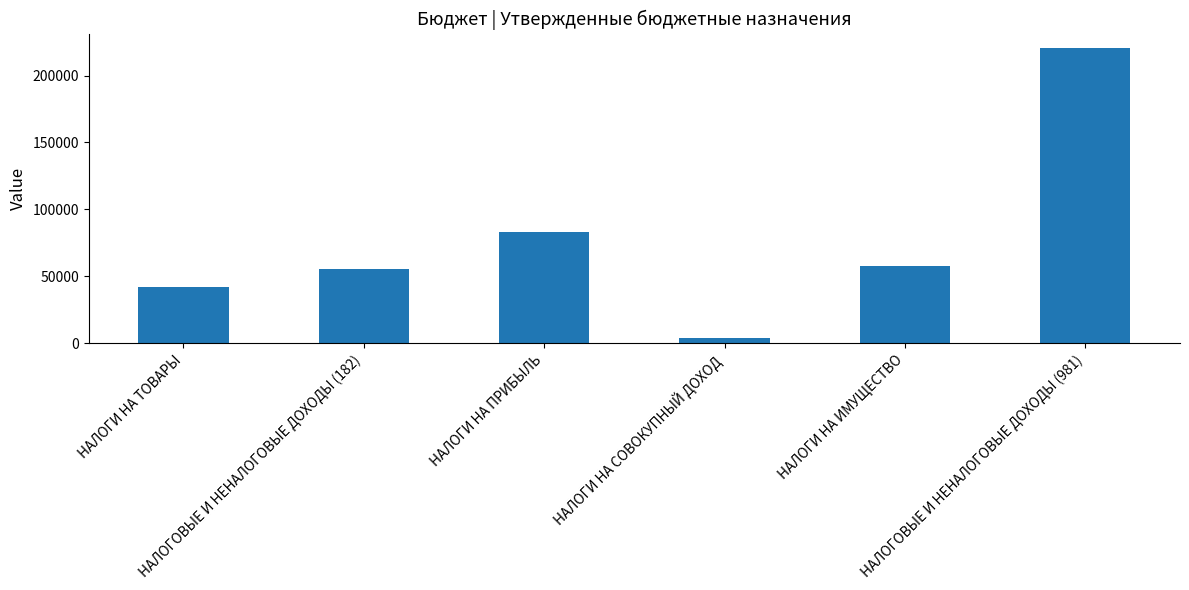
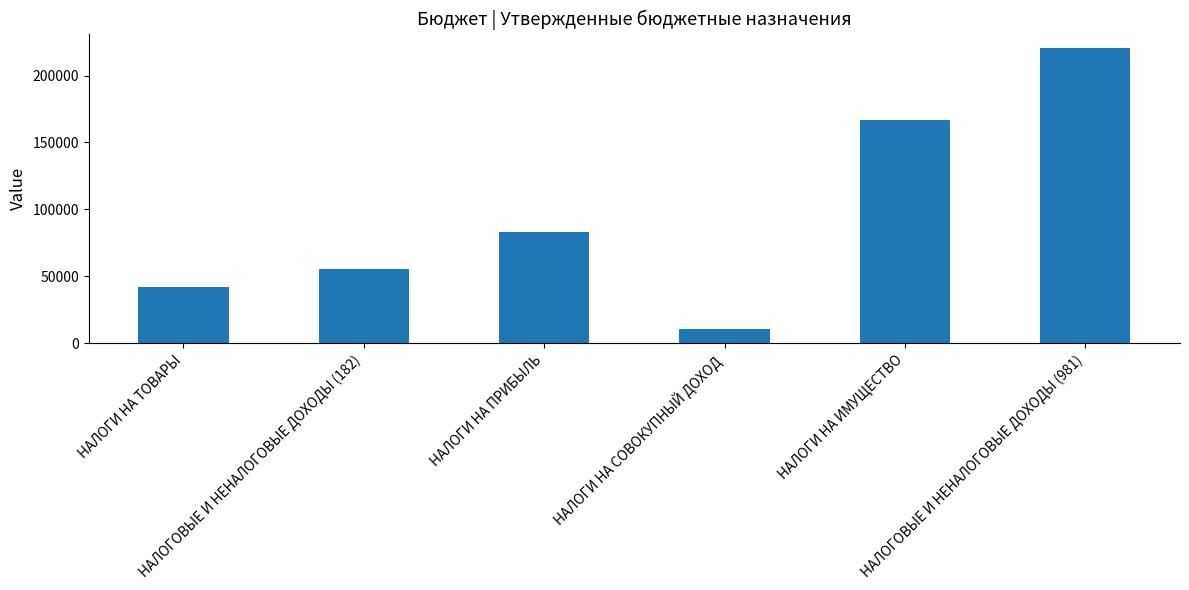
  {
    "НАЛОГИ НА ТОВАРЫ": 42000,
    "НАЛОГОВЫЕ И НЕНАЛОГОВЫЕ ДОХОДЫ (182)": 55000,
    "НАЛОГИ НА ПРИБЫЛЬ": 83000,
-   "НАЛОГИ НА СОВОКУПНЫЙ ДОХОД": 4000,
-   "НАЛОГИ НА ИМУЩЕСТВО": 58000,
+   "НАЛОГИ НА СОВОКУПНЫЙ ДОХОД": 11000,
+   "НАЛОГИ НА ИМУЩЕСТВО": 166000,
    "НАЛОГОВЫЕ И НЕНАЛОГОВЫЕ ДОХОДЫ (981)": 220000
  }
